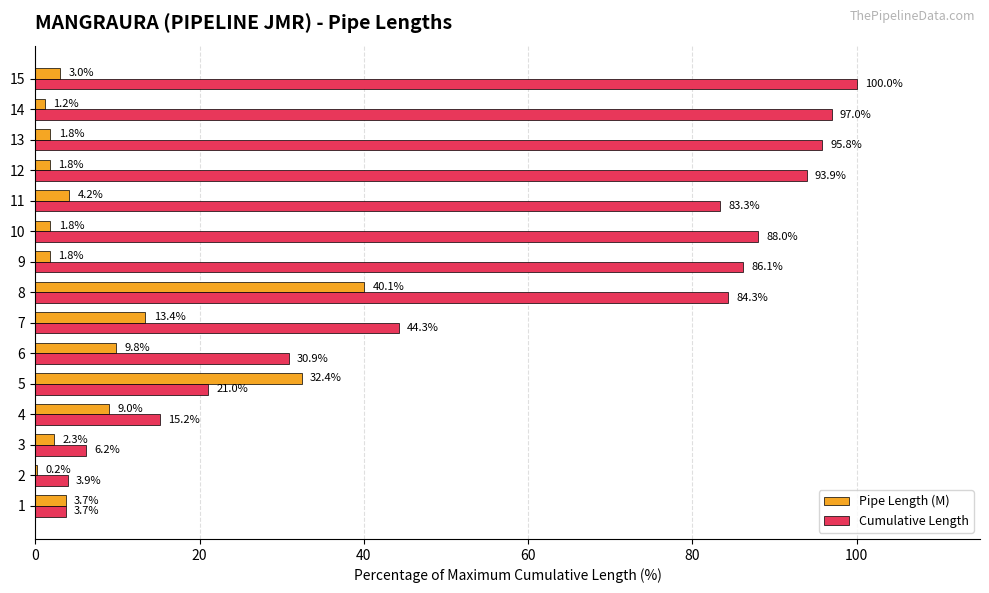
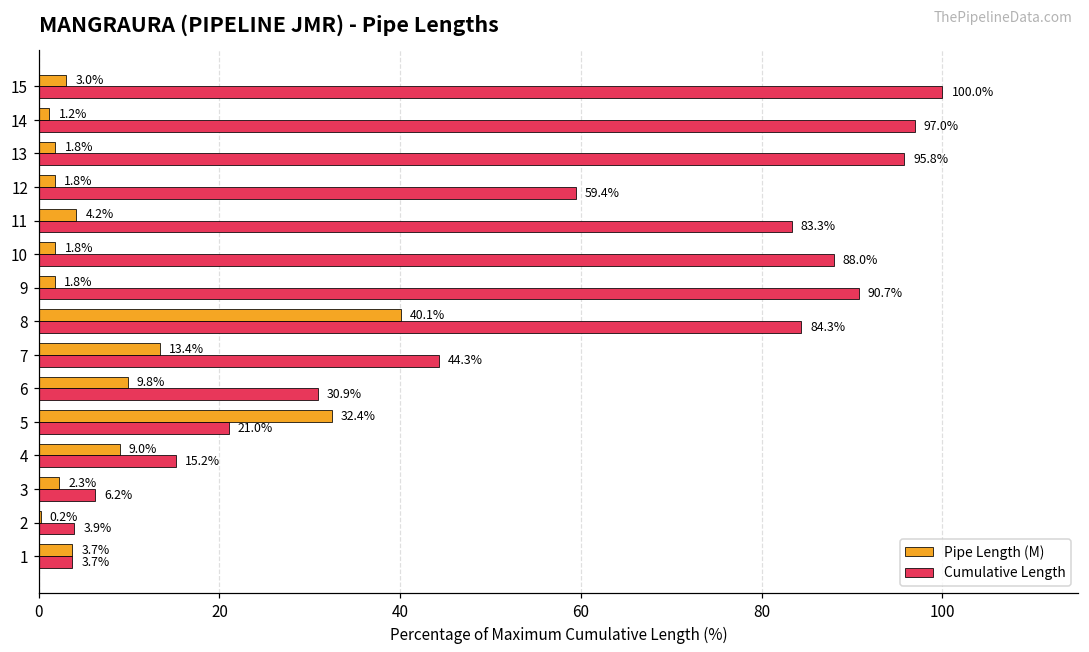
  {
    "Pipe Length (M)": {
      "15": "3.0%",
      "14": "1.2%",
      "13": "1.8%",
      "12": "1.8%",
      "11": "4.2%",
      "10": "1.8%",
      "9": "1.8%",
      "8": "40.1%",
      "7": "13.4%",
      "6": "9.8%",
      "5": "32.4%",
      "4": "9.0%",
      "3": "2.3%",
      "2": "0.2%",
      "1": "3.7%"
    },
    "Cumulative Length": {
      "15": "100.0%",
      "14": "97.0%",
      "13": "95.8%",
-     "12": "93.9%",
+     "12": "59.4%",
      "11": "83.3%",
      "10": "88.0%",
-     "9": "86.1%",
+     "9": "90.7%",
      "8": "84.3%",
      "7": "44.3%",
      "6": "30.9%",
      "5": "21.0%",
      "4": "15.2%",
      "3": "6.2%",
      "2": "3.9%",
      "1": "3.7%"
    }
  }
